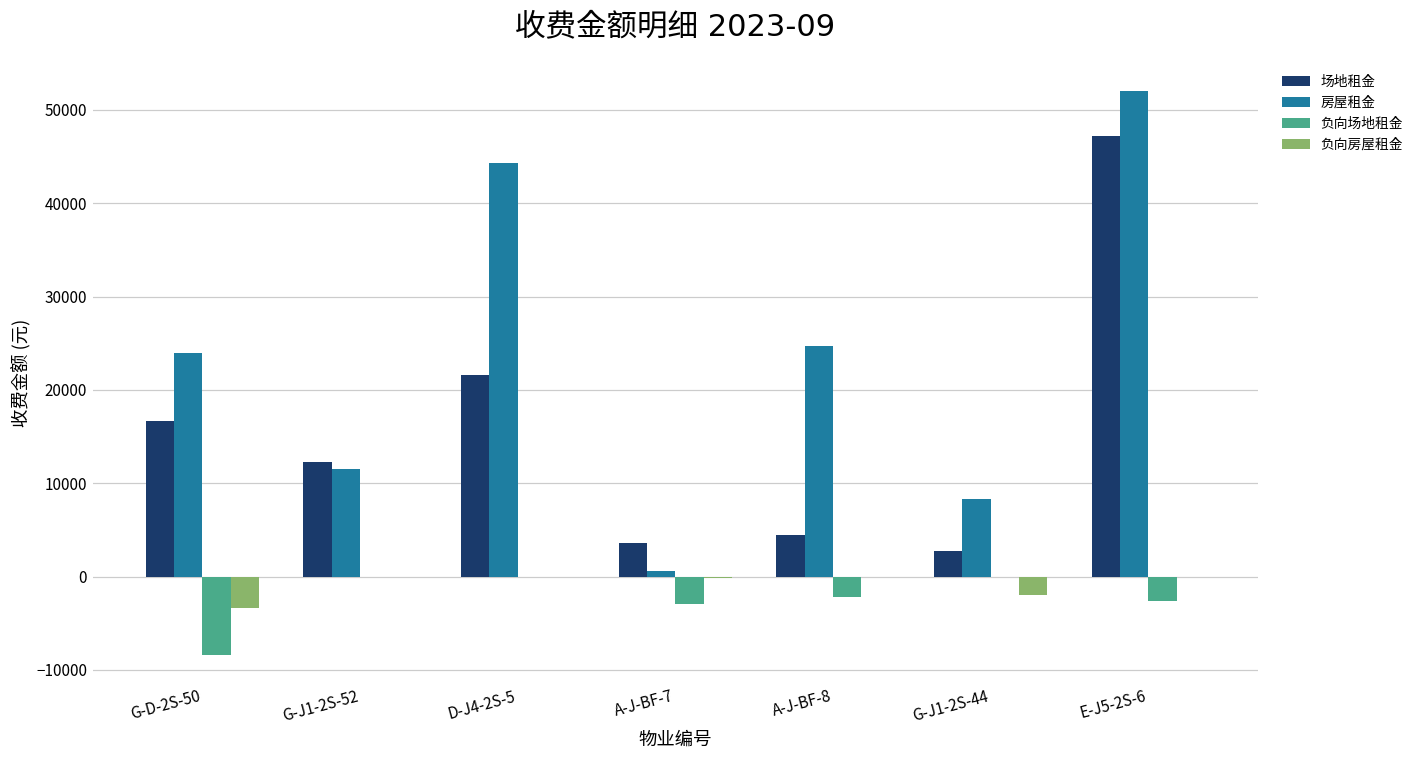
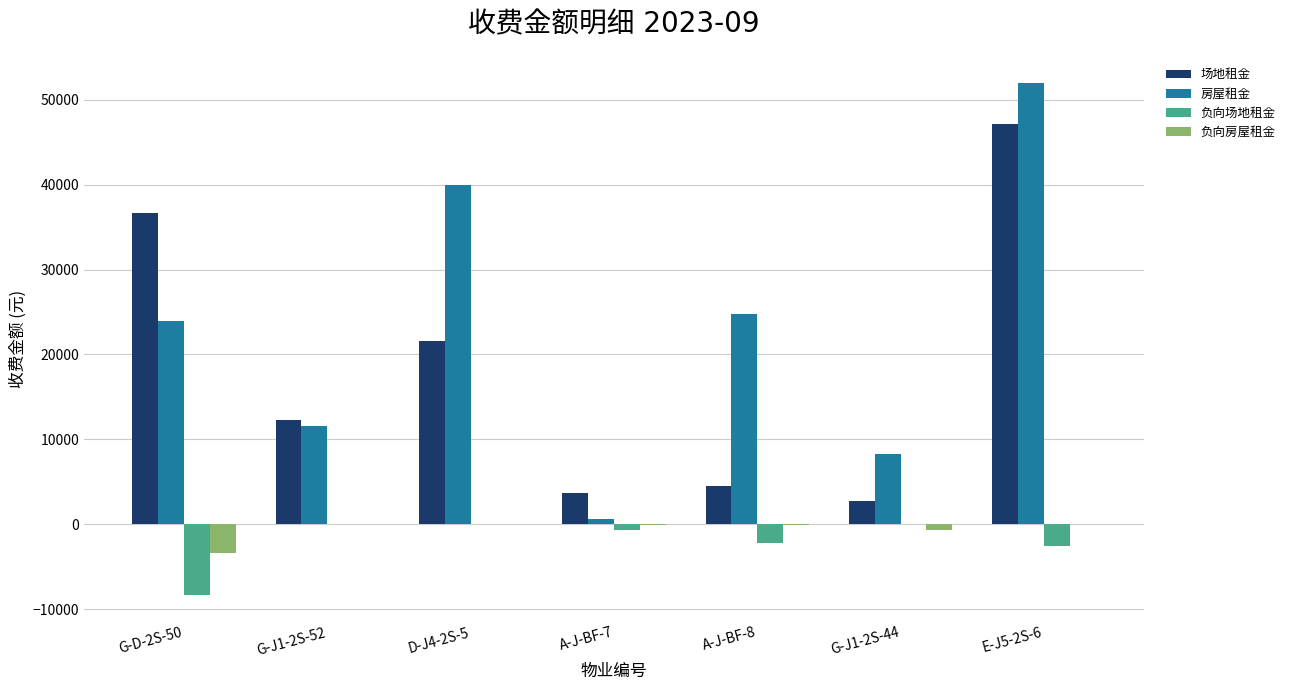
  {
    "场地租金": {
-     "G-D-2S-50": 17000,
+     "G-D-2S-50": 37000,
      "G-J1-2S-52": 12000,
      "D-J4-2S-5": 22000,
      "A-J-BF-7": 4000,
      "A-J-BF-8": 4000,
      "G-J1-2S-44": 3000,
      "E-J5-2S-6": 47000
    },
    "房屋租金": {
      "G-D-2S-50": 24000,
      "G-J1-2S-52": 12000,
-     "D-J4-2S-5": 44000,
+     "D-J4-2S-5": 40000,
      "A-J-BF-7": 1000,
      "A-J-BF-8": 25000,
      "G-J1-2S-44": 8000,
      "E-J5-2S-6": 52000
    },
    "负向场地租金": {
      "G-D-2S-50": -8000,
      "G-J1-2S-52": 0,
      "D-J4-2S-5": 0,
-     "A-J-BF-7": -3000,
+     "A-J-BF-7": -1000,
      "A-J-BF-8": -2000,
      "G-J1-2S-44": 0,
      "E-J5-2S-6": -3000
    },
    "负向房屋租金": {
      "G-D-2S-50": -3000,
      "G-J1-2S-52": 0,
      "D-J4-2S-5": 0,
-     "G-J1-2S-44": -2000,
+     "G-J1-2S-44": -1000,
      "E-J5-2S-6": 0
    }
  }
